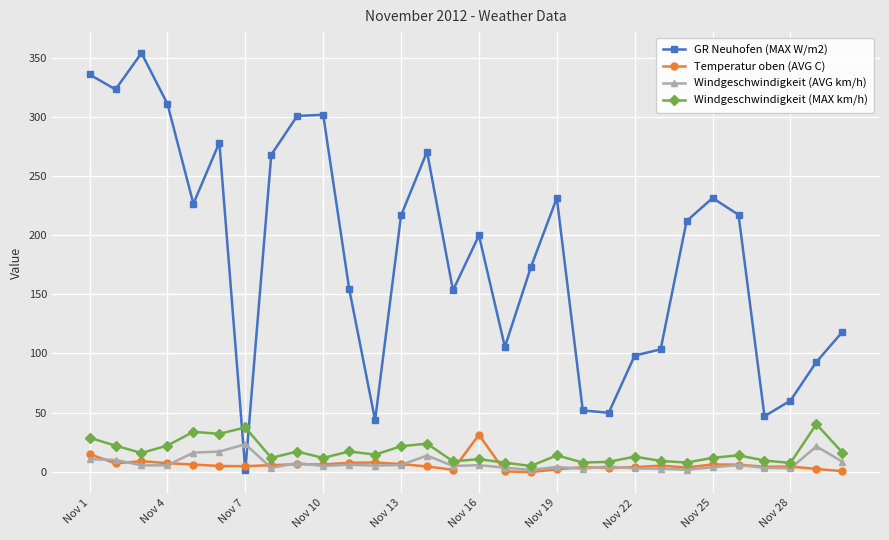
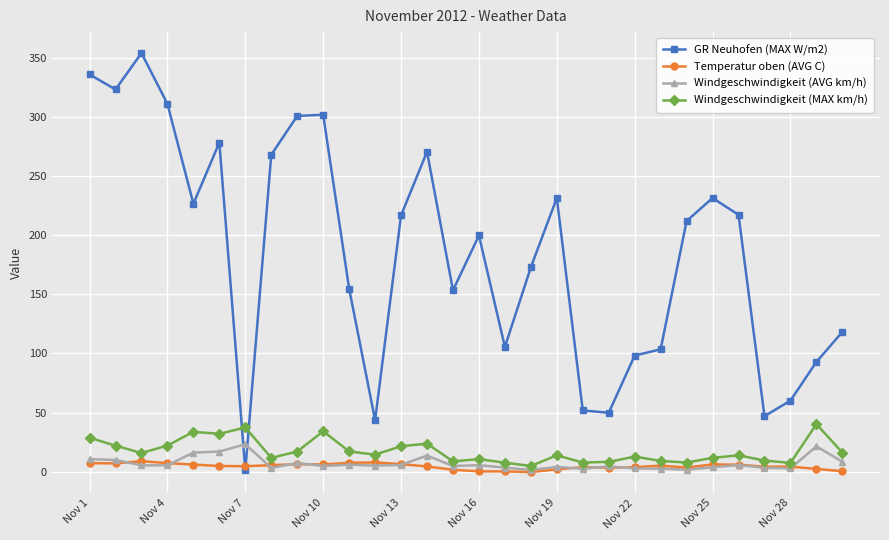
  {
    "GR Neuhofen (MAX W/m2)": {
      "Nov 1": 336,
      "Nov 4": 311,
      "Nov 7": 1,
      "Nov 10": 302,
      "Nov 13": 217,
      "Nov 16": 200,
      "Nov 19": 232,
      "Nov 22": 98,
      "Nov 25": 232,
      "Nov 28": 60
    },
    "Temperatur oben (AVG C)": {
-     "Nov 1": 15,
+     "Nov 1": 7,
      "Nov 7": 5,
-     "Nov 16": 31,
+     "Nov 16": 0,
      "Nov 25": 6
    },
    "Windgeschwindigkeit (AVG km/h)": {
      "Nov 1": 11,
      "Nov 7": 23,
      "Nov 16": 6,
      "Nov 25": 4
    },
    "Windgeschwindigkeit (MAX km/h)": {
      "Nov 1": 29,
      "Nov 4": 22,
      "Nov 7": 37,
-     "Nov 10": 12,
+     "Nov 10": 34,
      "Nov 13": 22,
      "Nov 16": 11,
      "Nov 19": 14,
      "Nov 22": 13,
      "Nov 25": 12,
      "Nov 28": 7
    }
  }
